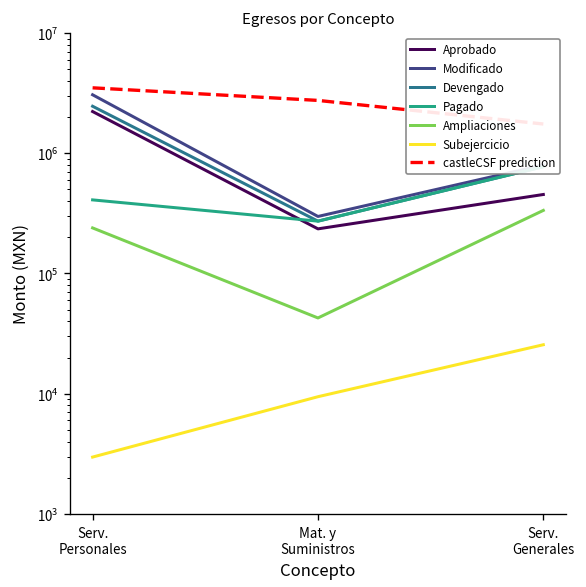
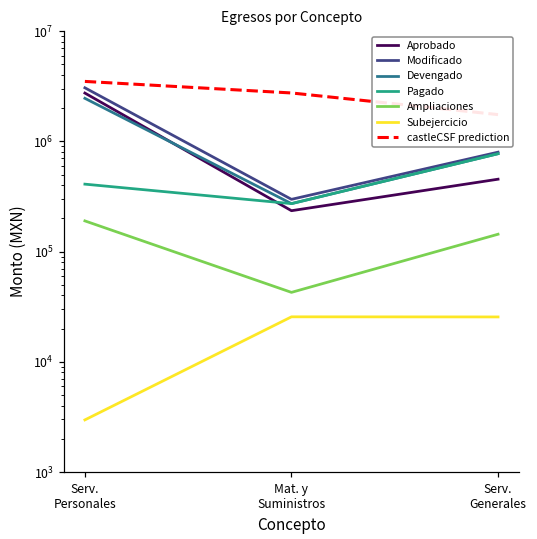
  {
    "Aprobado": {
-     "Serv. Personales": 2200000,
+     "Serv. Personales": 2700000,
      "Mat. y Suministros": 240000,
      "Serv. Generales": 500000
    },
    "Ampliaciones": {
-     "Serv. Personales": 240000,
+     "Serv. Personales": 190000,
      "Mat. y Suministros": 43000,
-     "Serv. Generales": 330000
+     "Serv. Generales": 140000
    },
    "Subejercicio": {
      "Serv. Personales": 3000,
-     "Mat. y Suministros": 9000,
+     "Mat. y Suministros": 26000,
      "Serv. Generales": 26000
    },
    "castleCSF prediction": {
      "Serv. Personales": 3500000,
      "Mat. y Suministros": 2800000
    }
  }
